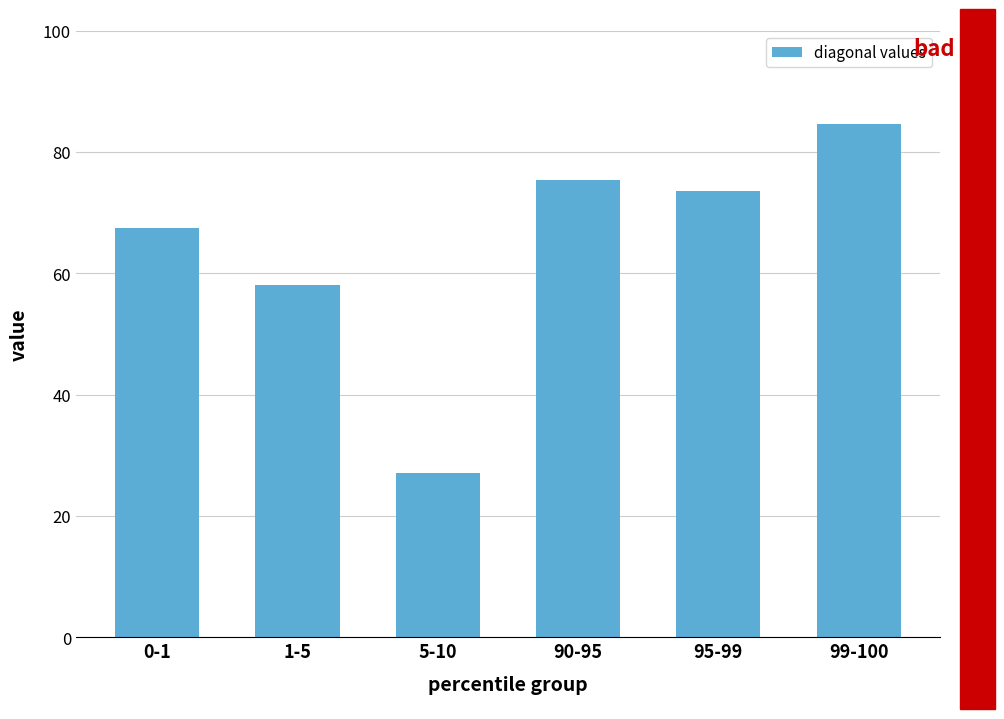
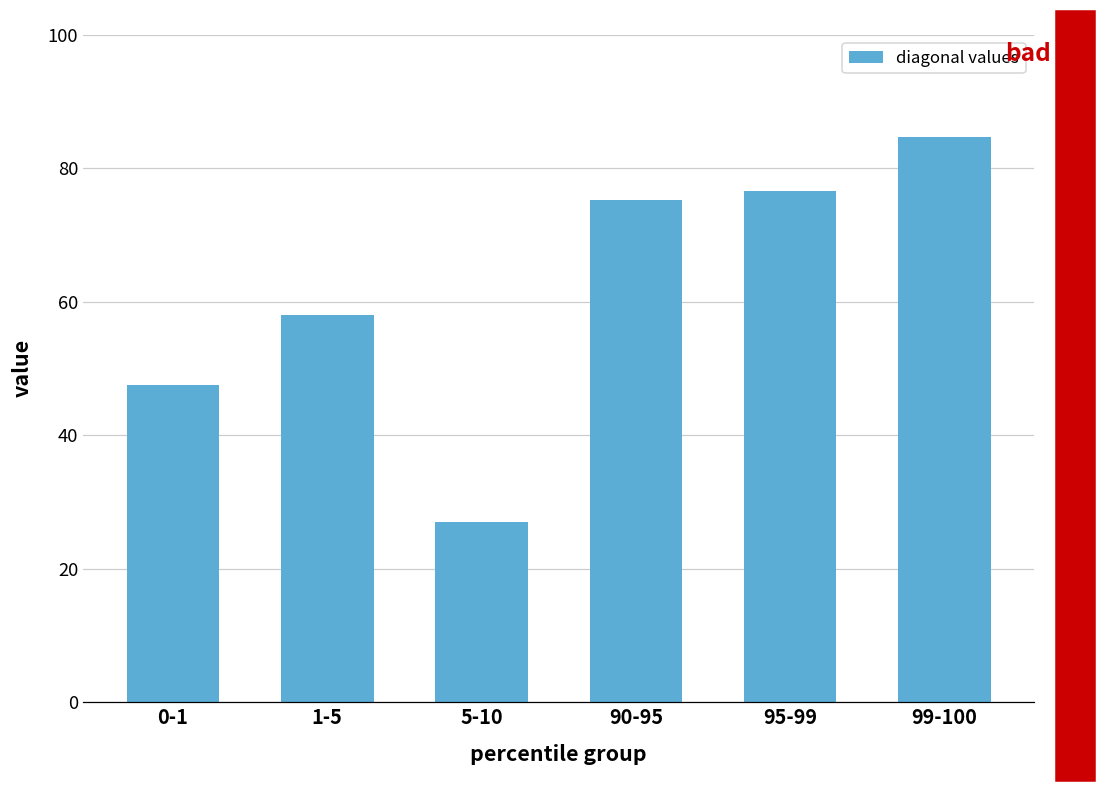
  {
-   "0-1": 68,
+   "0-1": 48,
    "1-5": 58,
    "5-10": 27,
    "90-95": 75,
-   "95-99": 74,
+   "95-99": 77,
    "99-100": 85
  }
